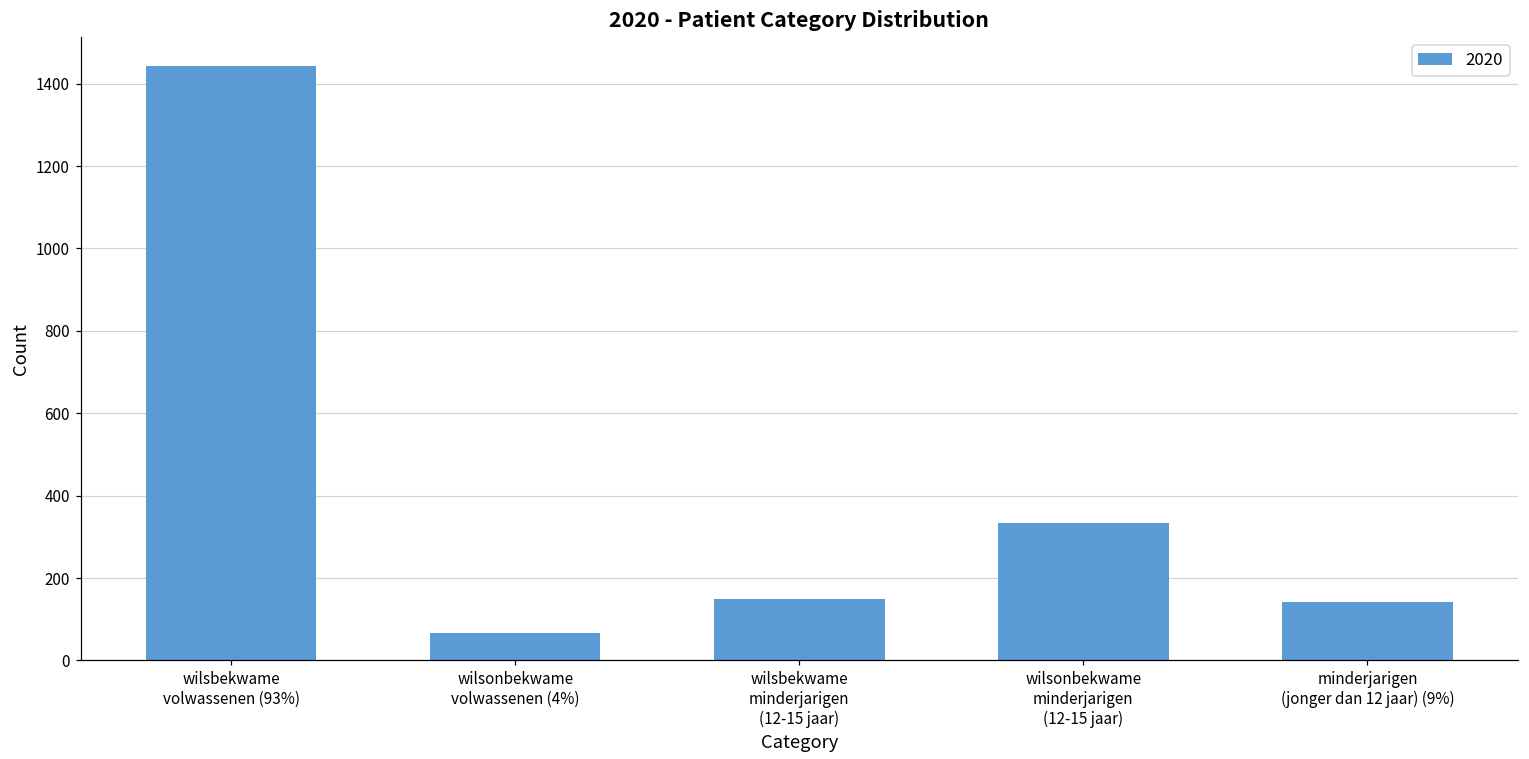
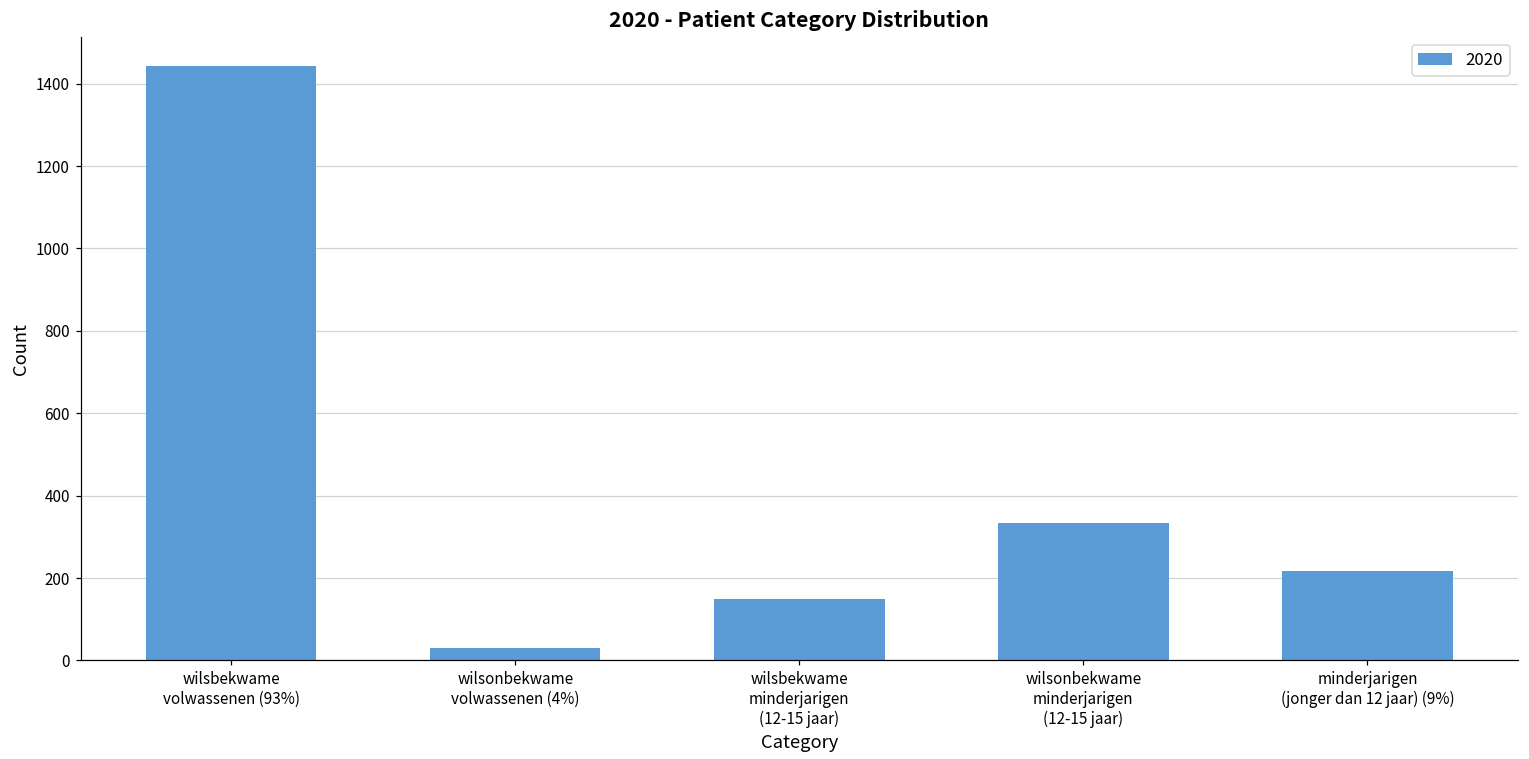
  {
    "wilsbekwame volwassenen (93%)": 1440,
-   "wilsonbekwame volwassenen (4%)": 70,
+   "wilsonbekwame volwassenen (4%)": 30,
    "wilsbekwame minderjarigen (12-15 jaar)": 150,
    "wilsonbekwame minderjarigen (12-15 jaar)": 330,
-   "minderjarigen (jonger dan 12 jaar) (9%)": 140
+   "minderjarigen (jonger dan 12 jaar) (9%)": 220
  }
